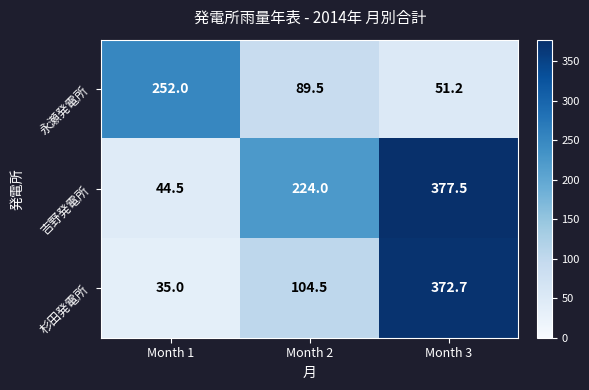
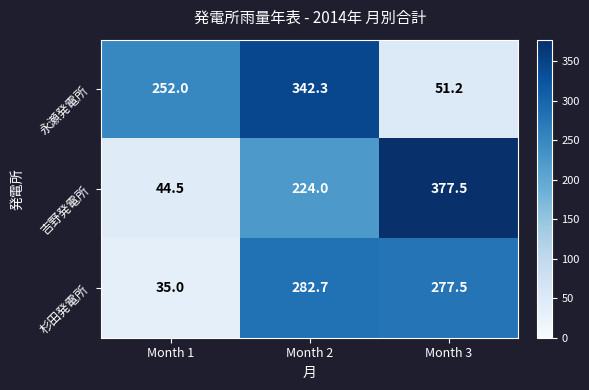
  {
    "永瀬発電所": {
      "Month 1": 252.0,
-     "Month 2": 89.5,
+     "Month 2": 342.3,
      "Month 3": 51.2
    },
    "吉野発電所": {
      "Month 1": 44.5,
      "Month 2": 224.0,
      "Month 3": 377.5
    },
    "杉田発電所": {
      "Month 1": 35.0,
-     "Month 2": 104.5,
-     "Month 3": 372.7
+     "Month 2": 282.7,
+     "Month 3": 277.5
    }
  }
